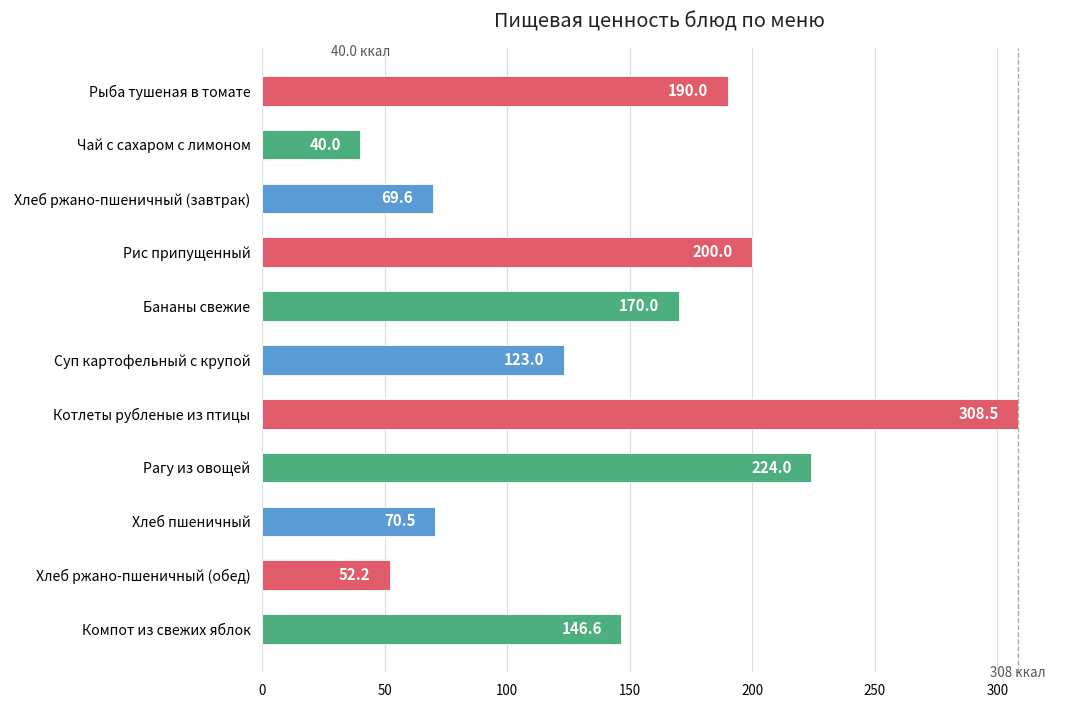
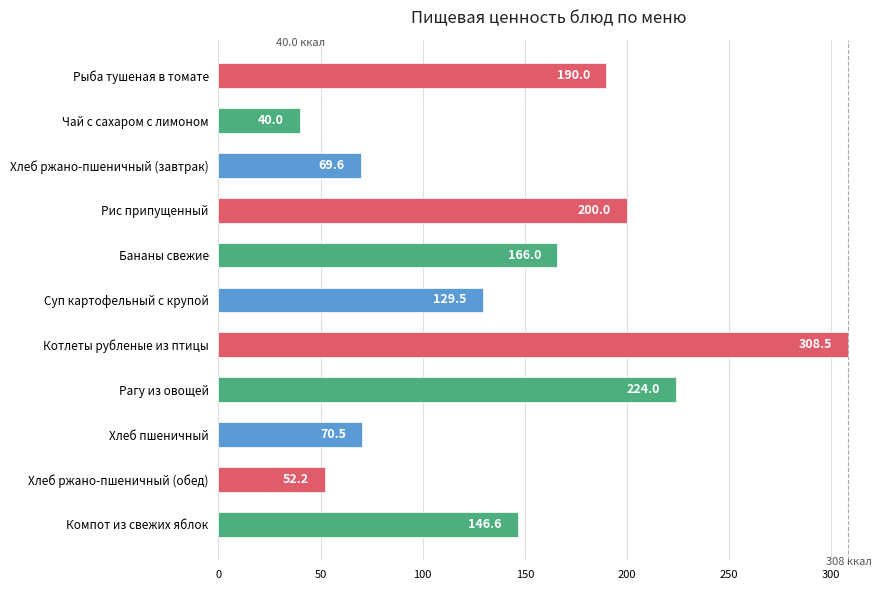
  {
    "Рыба тушеная в томате": 190.0,
    "Чай с сахаром с лимоном": 40.0,
    "Хлеб ржано-пшеничный (завтрак)": 69.6,
    "Рис припущенный": 200.0,
-   "Бананы свежие": 170.0,
-   "Суп картофельный с крупой": 123.0,
+   "Бананы свежие": 166.0,
+   "Суп картофельный с крупой": 129.5,
    "Котлеты рубленые из птицы": 308.5,
    "Рагу из овощей": 224.0,
    "Хлеб пшеничный": 70.5,
    "Хлеб ржано-пшеничный (обед)": 52.2,
    "Компот из свежих яблок": 146.6
  }
